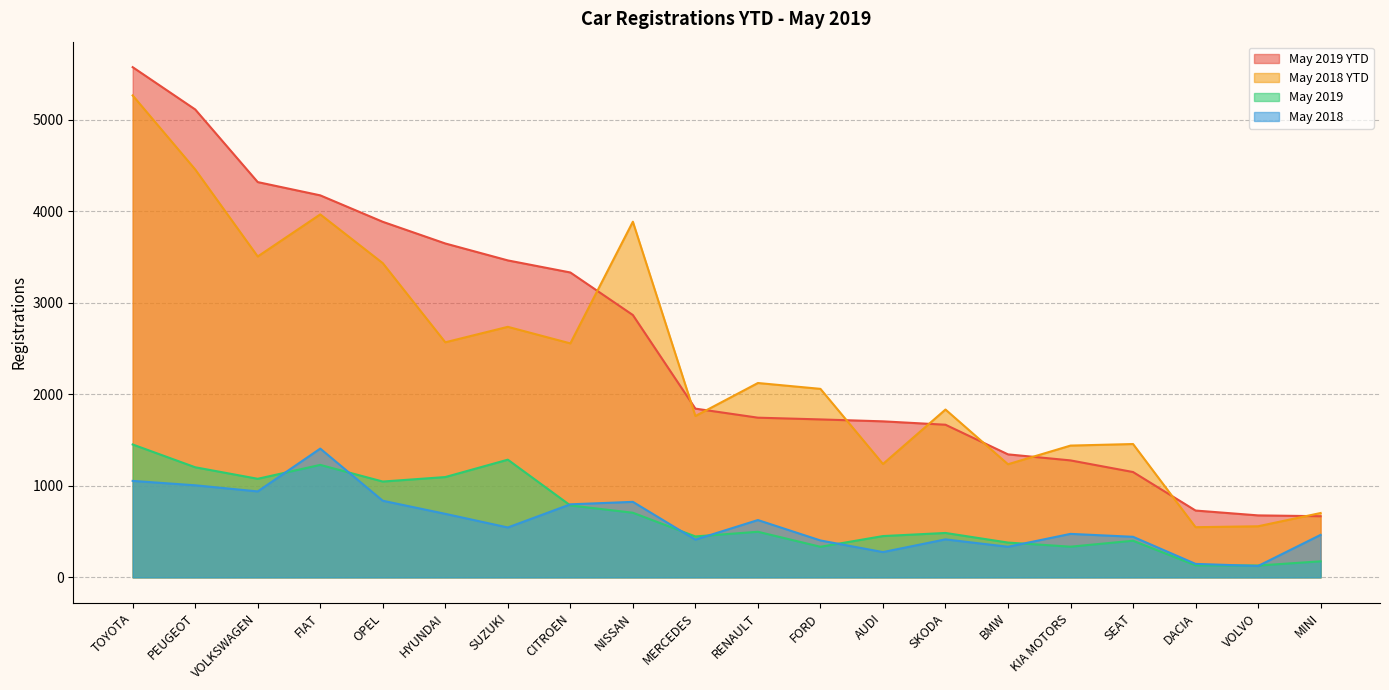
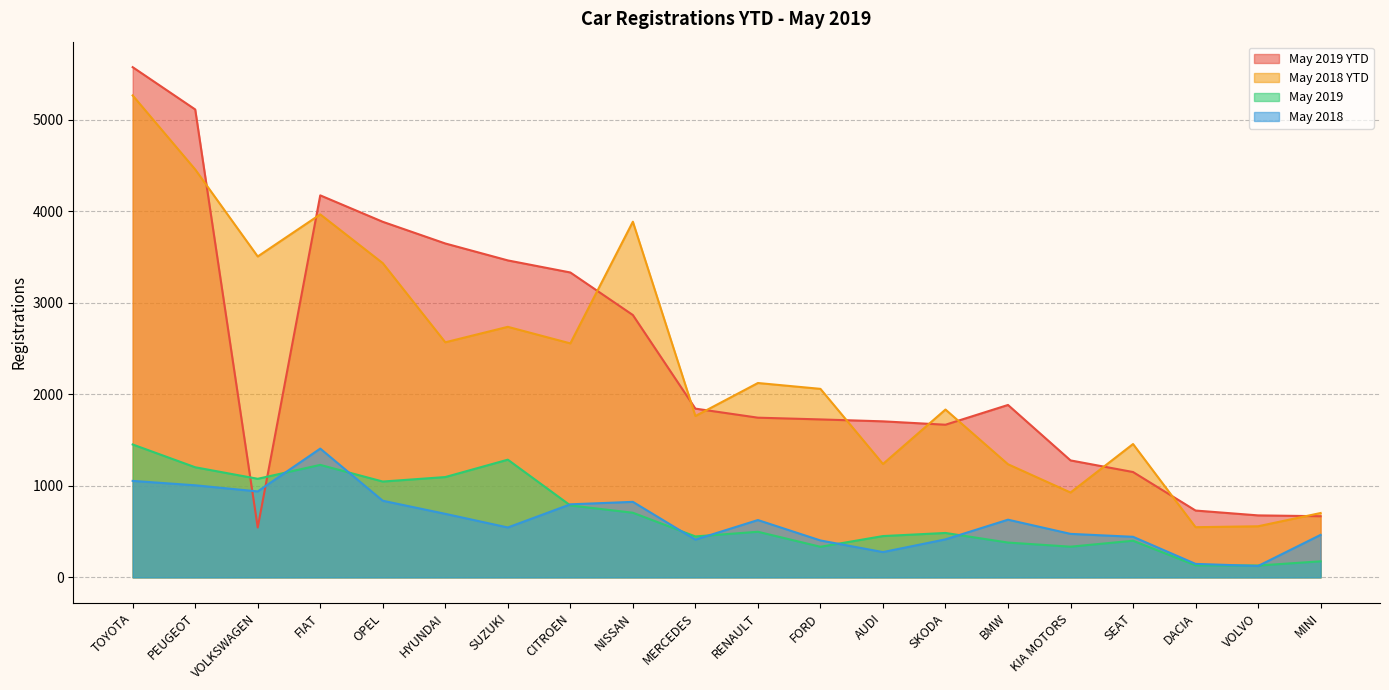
  {
    "May 2019 YTD": {
      "TOYOTA": 5600,
      "PEUGEOT": 5100,
-     "VOLKSWAGEN": 4300,
+     "VOLKSWAGEN": 500,
      "FIAT": 4200,
      "OPEL": 3900,
      "HYUNDAI": 3600,
      "SUZUKI": 3500,
      "CITROEN": 3300,
      "NISSAN": 2900,
      "MERCEDES": 1800,
      "RENAULT": 1700,
      "FORD": 1700,
      "AUDI": 1700,
      "SKODA": 1700,
-     "BMW": 1300,
+     "BMW": 1900,
      "KIA MOTORS": 1300,
      "SEAT": 1200,
      "DACIA": 700,
      "VOLVO": 700,
      "MINI": 700
    },
    "May 2018 YTD": {
      "TOYOTA": 5300,
      "PEUGEOT": 4500,
      "VOLKSWAGEN": 3500,
      "FIAT": 4000,
      "OPEL": 3400,
      "HYUNDAI": 2600,
      "SUZUKI": 2700,
      "CITROEN": 2600,
      "NISSAN": 3900,
      "MERCEDES": 1800,
      "RENAULT": 2100,
      "FORD": 2100,
      "AUDI": 1200,
      "SKODA": 1800,
      "BMW": 1200,
-     "KIA MOTORS": 1400,
+     "KIA MOTORS": 900,
      "SEAT": 1500,
      "DACIA": 500,
      "VOLVO": 600,
      "MINI": 700
    },
    "May 2019": {
      "TOYOTA": 1500,
      "PEUGEOT": 1200,
      "VOLKSWAGEN": 1100,
      "FIAT": 1200,
      "OPEL": 1000,
      "HYUNDAI": 1100,
      "SUZUKI": 1300,
      "NISSAN": 700,
      "MERCEDES": 400,
      "RENAULT": 500,
      "FORD": 300,
      "AUDI": 500,
      "SKODA": 500,
      "BMW": 400,
      "KIA MOTORS": 300,
      "SEAT": 400,
      "MINI": 200
    },
    "May 2018": {
      "TOYOTA": 1100,
      "PEUGEOT": 1000,
      "VOLKSWAGEN": 900,
      "FIAT": 1400,
      "OPEL": 800,
      "HYUNDAI": 700,
      "SUZUKI": 500,
      "NISSAN": 800,
      "MERCEDES": 400,
      "RENAULT": 600,
      "FORD": 400,
      "AUDI": 300,
      "SKODA": 400,
-     "BMW": 300,
+     "BMW": 600,
      "KIA MOTORS": 500,
      "SEAT": 400,
      "MINI": 500
    }
  }
